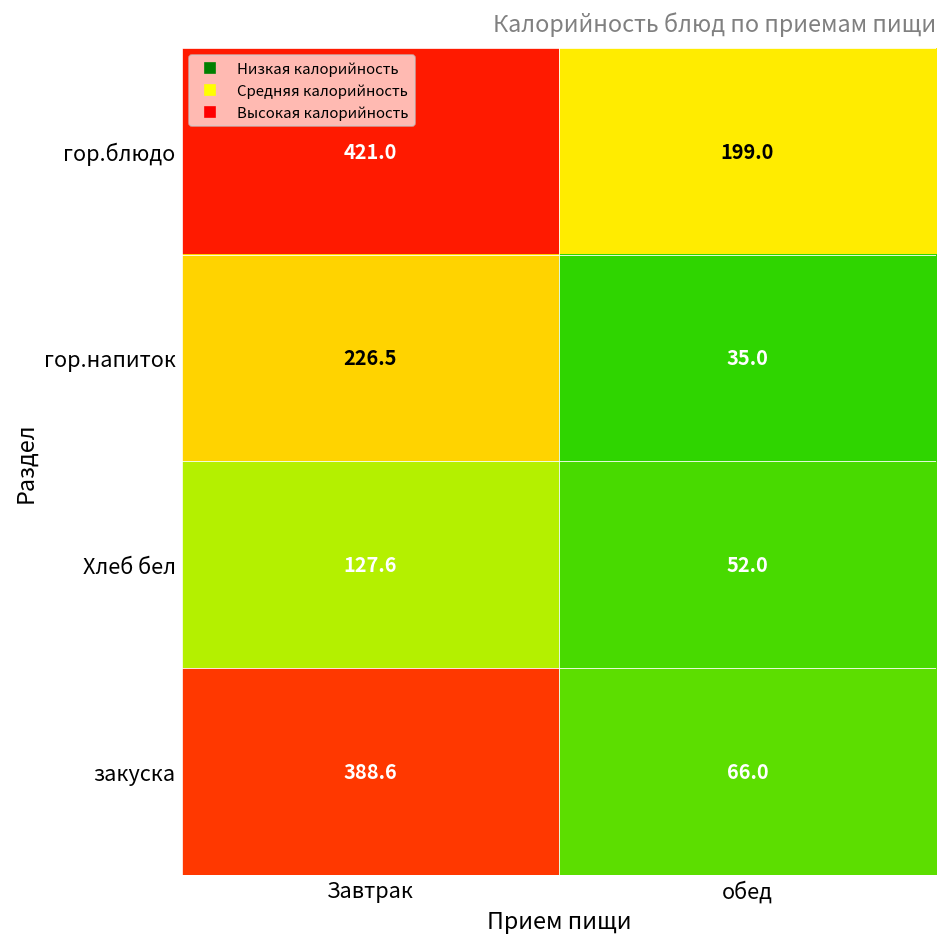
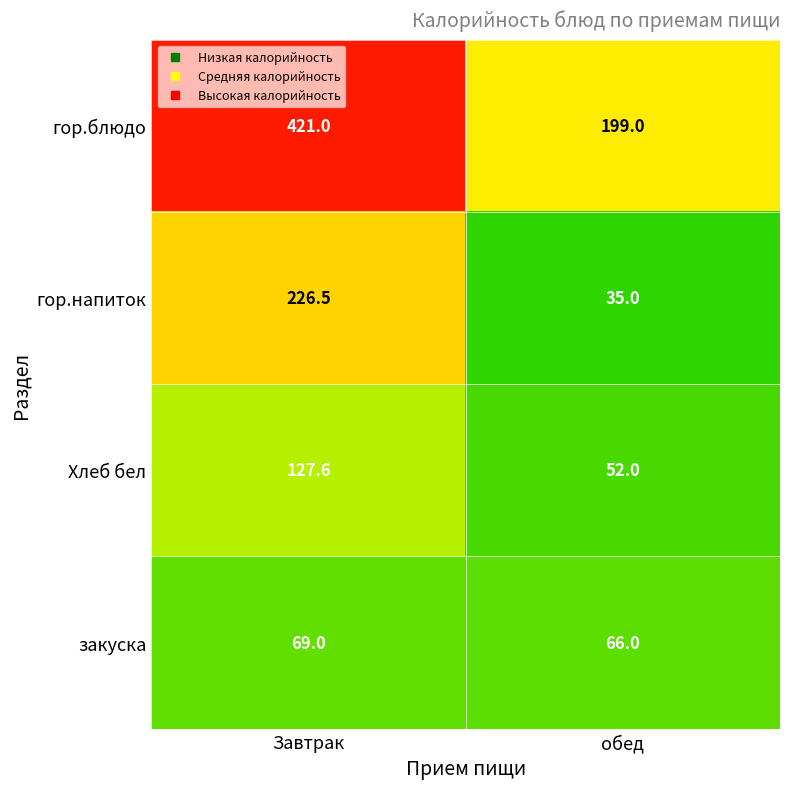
  {
    "гор.блюдо": {
      "Завтрак": 421.0,
      "обед": 199.0
    },
    "гор.напиток": {
      "Завтрак": 226.5,
      "обед": 35.0
    },
    "Хлеб бел": {
      "Завтрак": 127.6,
      "обед": 52.0
    },
    "закуска": {
-     "Завтрак": 388.6,
+     "Завтрак": 69.0,
      "обед": 66.0
    }
  }
